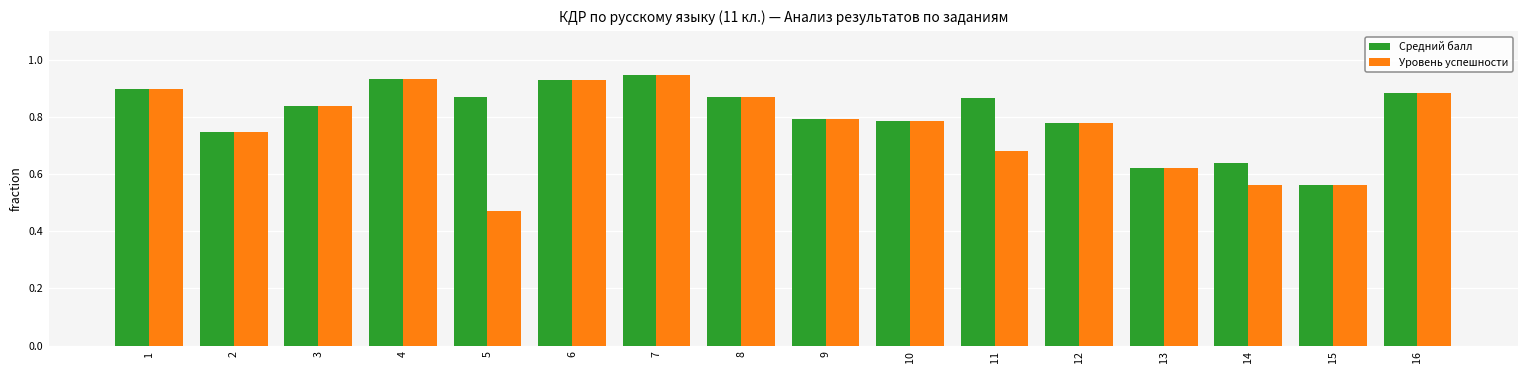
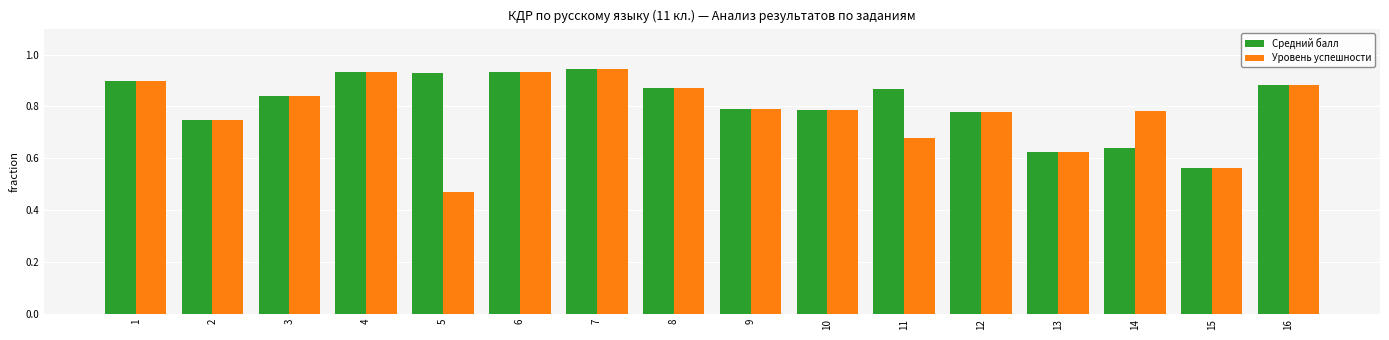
  {
    "Средний балл": {
      "1": 0.90,
      "2": 0.75,
      "3": 0.84,
      "4": 0.93,
-     "5": 0.87,
+     "5": 0.93,
      "6": 0.93,
      "7": 0.95,
      "8": 0.87,
      "9": 0.79,
      "10": 0.79,
      "11": 0.87,
      "12": 0.78,
      "13": 0.62,
      "14": 0.64,
      "15": 0.56,
      "16": 0.88
    },
    "Уровень успешности": {
      "1": 0.90,
      "2": 0.75,
      "3": 0.84,
      "4": 0.93,
      "5": 0.47,
      "6": 0.93,
      "7": 0.95,
      "8": 0.87,
      "9": 0.79,
      "10": 0.79,
      "11": 0.68,
      "12": 0.78,
      "13": 0.62,
-     "14": 0.56,
+     "14": 0.78,
      "15": 0.56,
      "16": 0.88
    }
  }
